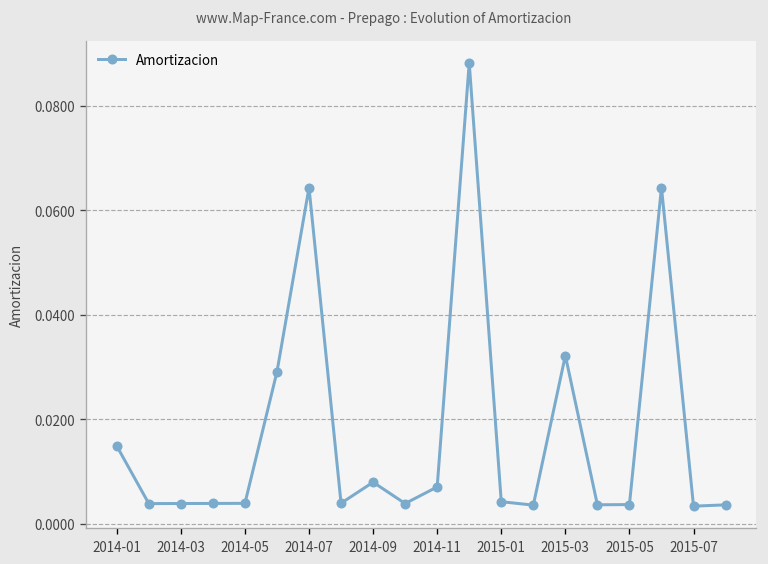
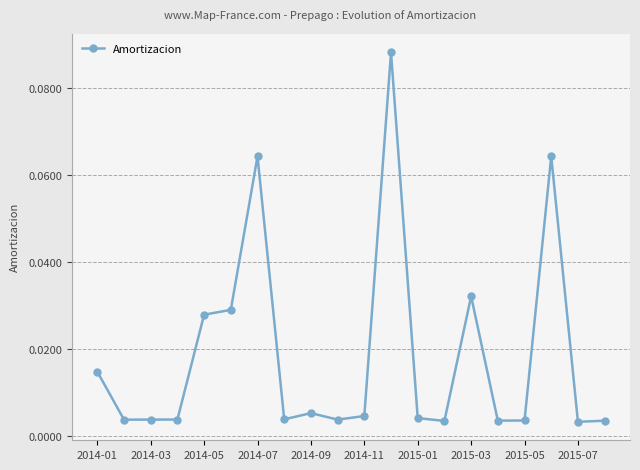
  {
    "2014-01": 0.015,
    "2014-03": 0.004,
-   "2014-05": 0.004,
+   "2014-05": 0.028,
    "2014-07": 0.064,
-   "2014-09": 0.008,
-   "2014-11": 0.007,
+   "2014-09": 0.005,
+   "2014-11": 0.005,
    "2015-01": 0.004,
    "2015-03": 0.032,
    "2015-05": 0.004,
    "2015-07": 0.003
  }
